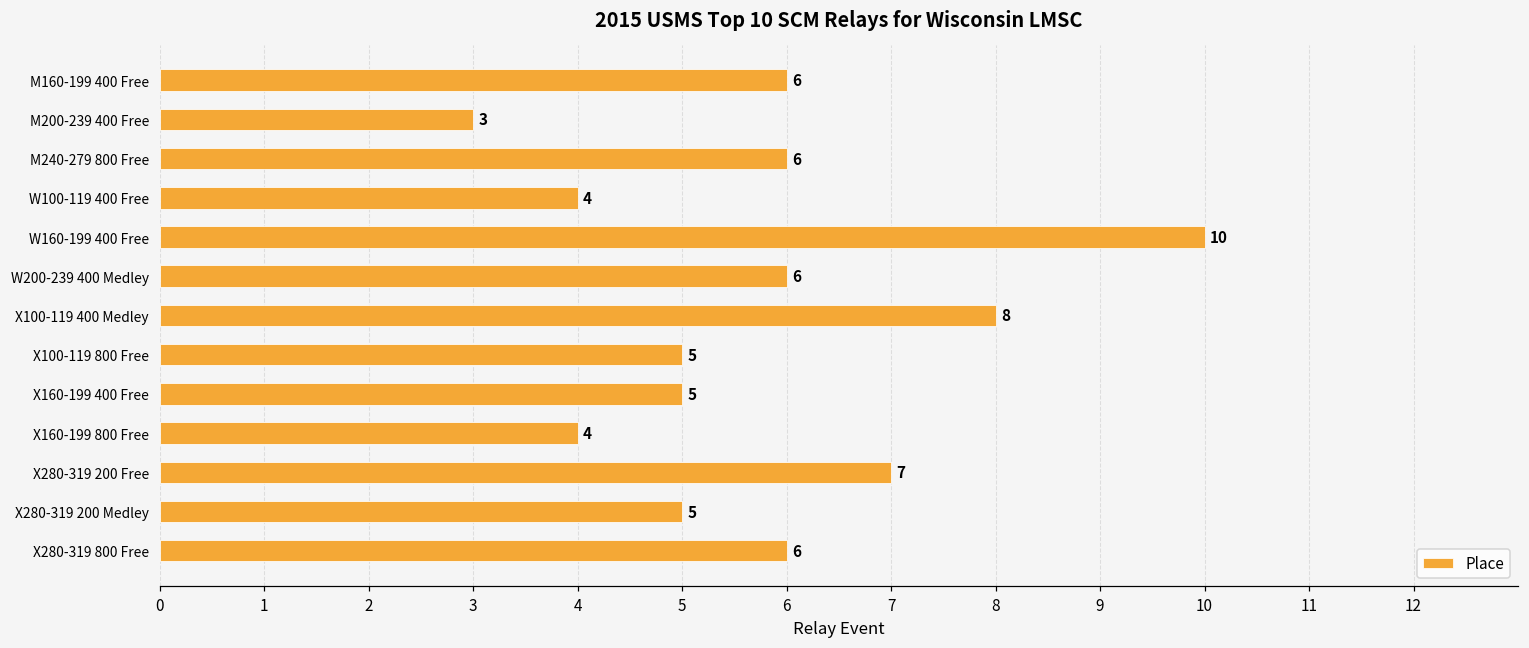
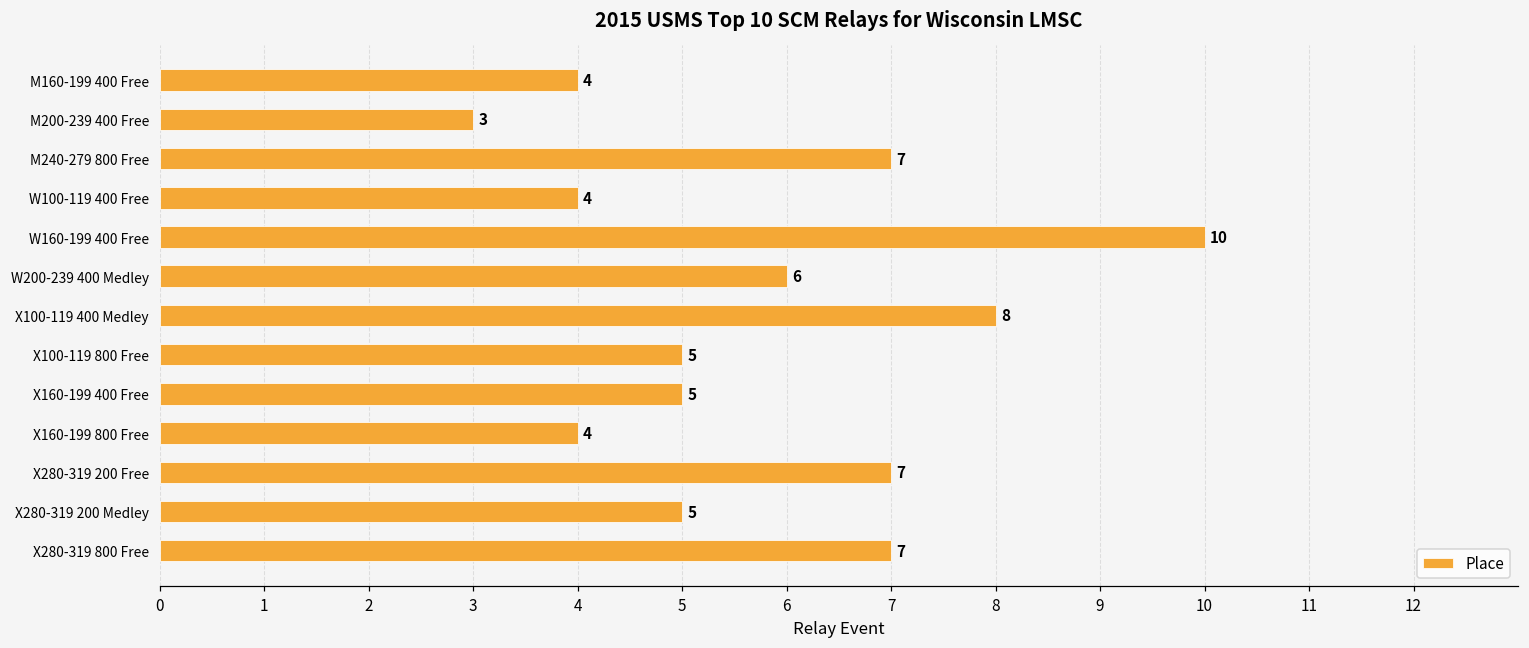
  {
-   "M160-199 400 Free": 6,
+   "M160-199 400 Free": 4,
    "M200-239 400 Free": 3,
-   "M240-279 800 Free": 6,
+   "M240-279 800 Free": 7,
    "W100-119 400 Free": 4,
    "W160-199 400 Free": 10,
    "W200-239 400 Medley": 6,
    "X100-119 400 Medley": 8,
    "X100-119 800 Free": 5,
    "X160-199 400 Free": 5,
    "X160-199 800 Free": 4,
    "X280-319 200 Free": 7,
    "X280-319 200 Medley": 5,
-   "X280-319 800 Free": 6
+   "X280-319 800 Free": 7
  }
